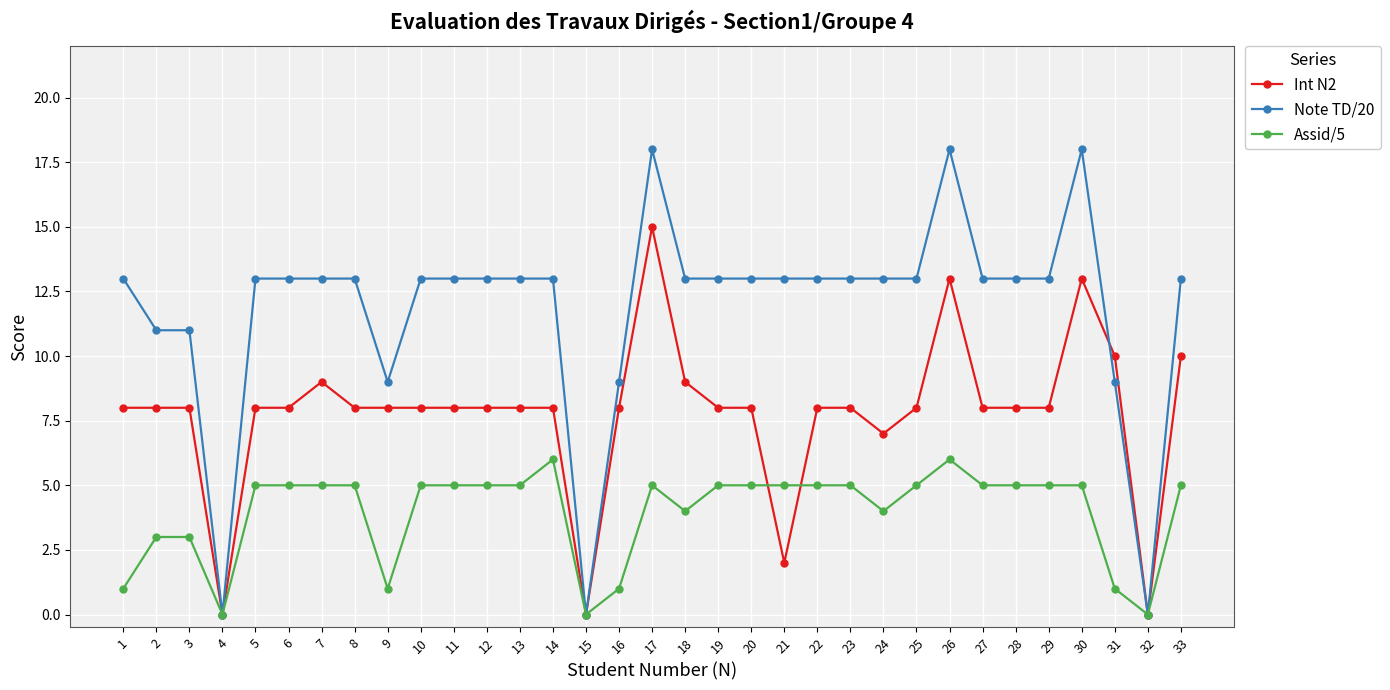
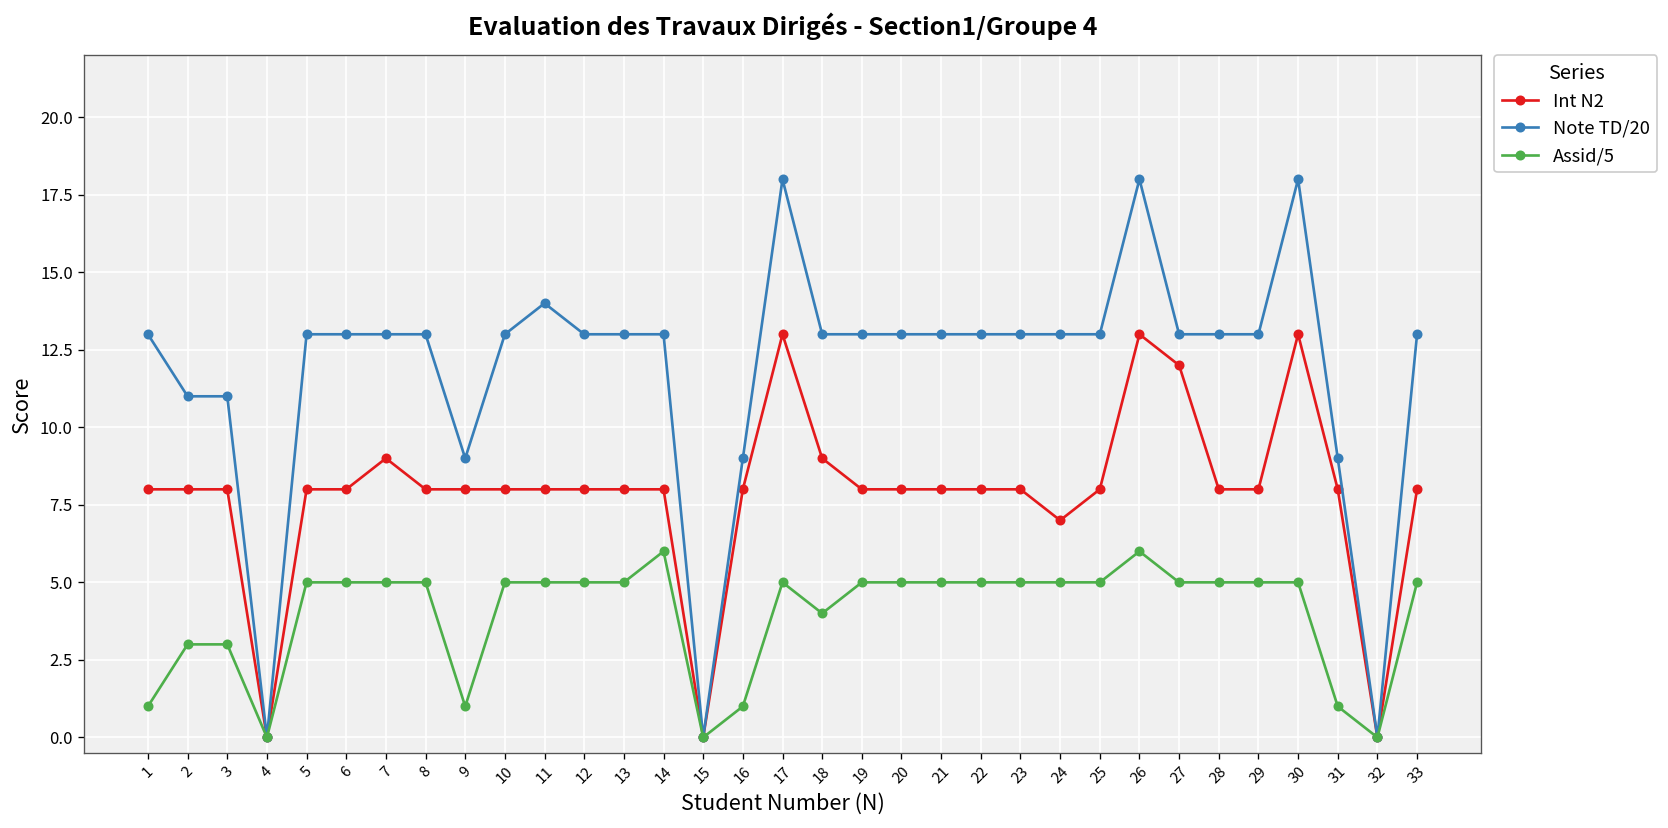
  {
    "Int N2": {
      "1": 8,
      "2": 8,
      "3": 8,
      "5": 8,
      "6": 8,
      "7": 9,
      "8": 8,
      "9": 8,
      "10": 8,
      "11": 8,
      "12": 8,
      "13": 8,
      "14": 8,
      "16": 8,
-     "17": 15,
+     "17": 13,
      "18": 9,
      "19": 8,
      "20": 8,
-     "21": 2,
+     "21": 8,
      "22": 8,
      "23": 8,
      "24": 7,
      "25": 8,
      "26": 13,
-     "27": 8,
+     "27": 12,
      "28": 8,
      "29": 8,
      "30": 13,
-     "31": 10,
-     "33": 10
+     "31": 8,
+     "33": 8
    },
    "Note TD/20": {
      "1": 13,
      "2": 11,
      "3": 11,
      "5": 13,
      "6": 13,
      "7": 13,
      "8": 13,
      "9": 9,
      "10": 13,
-     "11": 13,
+     "11": 14,
      "12": 13,
      "13": 13,
      "14": 13,
      "16": 9,
      "17": 18,
      "18": 13,
      "19": 13,
      "20": 13,
      "21": 13,
      "22": 13,
      "23": 13,
      "24": 13,
      "25": 13,
      "26": 18,
      "27": 13,
      "28": 13,
      "29": 13,
      "30": 18,
      "31": 9,
      "33": 13
    },
    "Assid/5": {
      "1": 1,
      "2": 3,
      "3": 3,
      "5": 5,
      "6": 5,
      "7": 5,
      "8": 5,
      "9": 1,
      "10": 5,
      "11": 5,
      "12": 5,
      "13": 5,
      "14": 6,
      "16": 1,
      "17": 5,
      "18": 4,
      "19": 5,
      "20": 5,
      "21": 5,
      "22": 5,
      "23": 5,
-     "24": 4,
+     "24": 5,
      "25": 5,
      "26": 6,
      "27": 5,
      "28": 5,
      "29": 5,
      "30": 5,
      "31": 1,
      "33": 5
    }
  }
